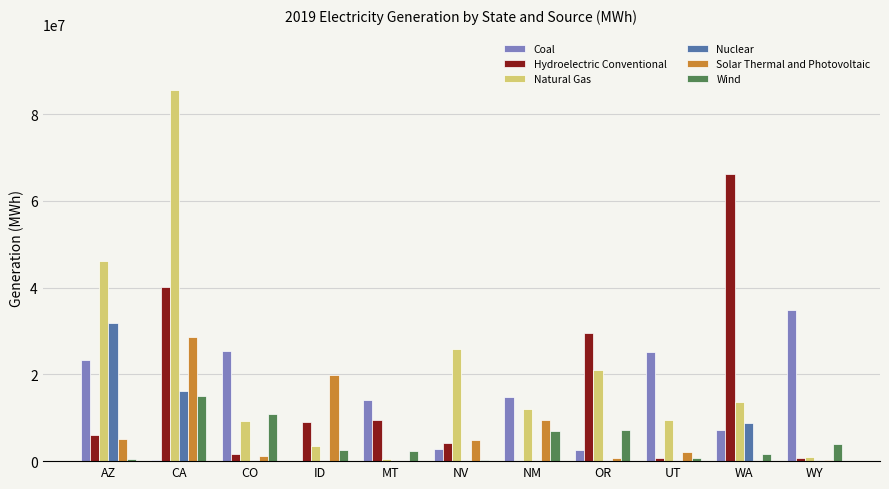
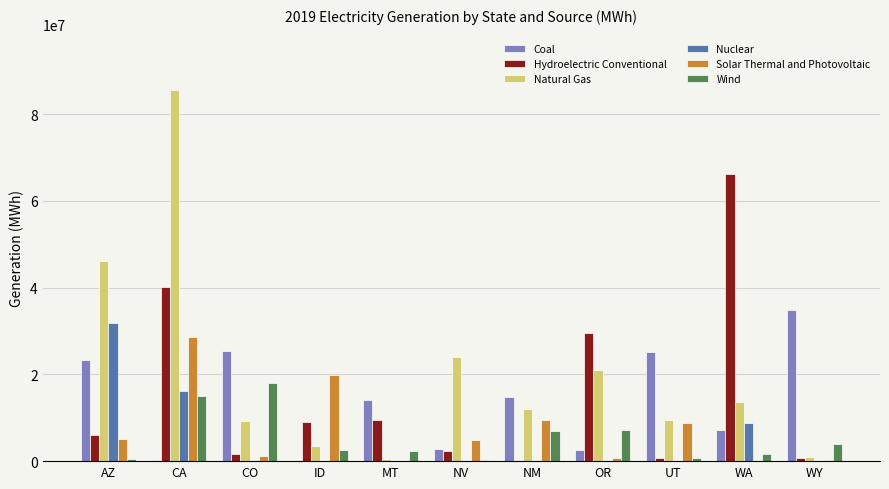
  {
    "Hydroelectric Conventional": {
      "AZ": 6000000,
      "CA": 40000000,
      "CO": 2000000,
      "ID": 9000000,
      "MT": 9000000,
-     "NV": 4000000,
+     "NV": 2000000,
      "OR": 30000000,
      "UT": 1000000,
      "WA": 66000000,
      "WY": 1000000
    },
    "Natural Gas": {
      "AZ": 46000000,
      "CA": 86000000,
      "CO": 9000000,
      "ID": 3000000,
-     "NV": 26000000,
+     "NV": 24000000,
      "NM": 12000000,
      "OR": 21000000,
      "UT": 9000000,
      "WA": 14000000,
      "WY": 1000000
    },
    "Solar Thermal and Photovoltaic": {
      "AZ": 5000000,
      "CA": 29000000,
      "CO": 1000000,
      "ID": 20000000,
      "NV": 5000000,
      "NM": 10000000,
      "OR": 1000000,
-     "UT": 2000000
+     "UT": 9000000
    },
    "Wind": {
      "CA": 15000000,
-     "CO": 11000000,
+     "CO": 18000000,
      "ID": 3000000,
      "MT": 2000000,
      "NM": 7000000,
      "OR": 7000000,
      "UT": 1000000,
      "WA": 2000000,
      "WY": 4000000
    }
  }
